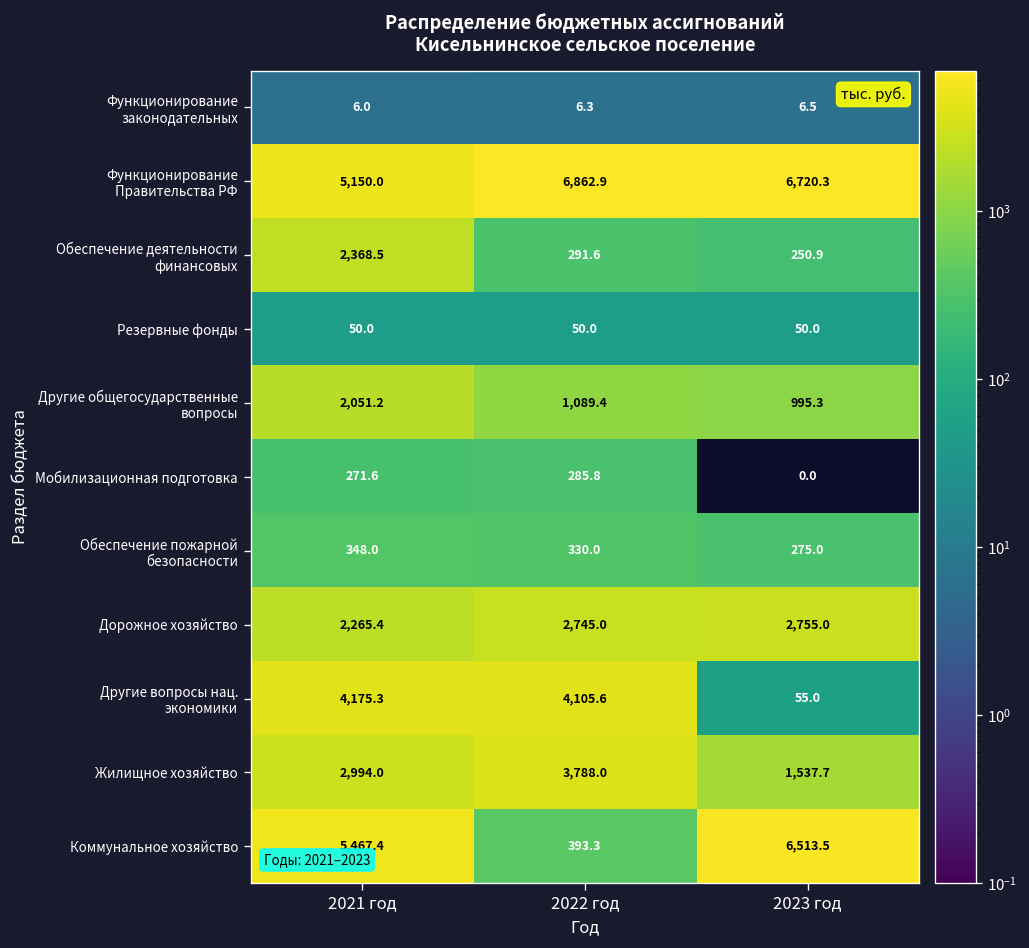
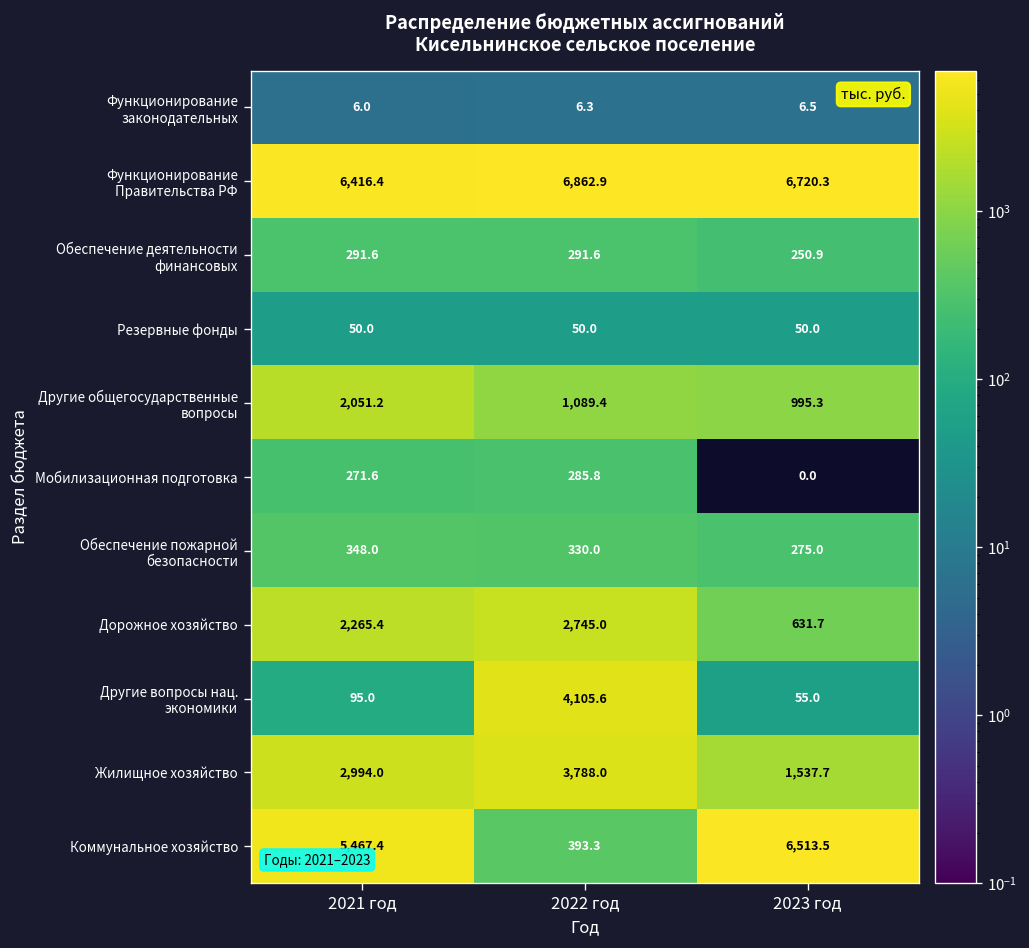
  {
    "Функционирование законодательных": {
      "2021 год": "6.0",
      "2022 год": "6.3",
      "2023 год": "6.5"
    },
    "Функционирование Правительства РФ": {
-     "2021 год": "5,150.0",
+     "2021 год": "6,416.4",
      "2022 год": "6,862.9",
      "2023 год": "6,720.3"
    },
    "Обеспечение деятельности финансовых": {
-     "2021 год": "2,368.5",
+     "2021 год": "291.6",
      "2022 год": "291.6",
      "2023 год": "250.9"
    },
    "Резервные фонды": {
      "2021 год": "50.0",
      "2022 год": "50.0",
      "2023 год": "50.0"
    },
    "Другие общегосударственные вопросы": {
      "2021 год": "2,051.2",
      "2022 год": "1,089.4",
      "2023 год": "995.3"
    },
    "Мобилизационная подготовка": {
      "2021 год": "271.6",
      "2022 год": "285.8",
      "2023 год": "0.0"
    },
    "Обеспечение пожарной безопасности": {
      "2021 год": "348.0",
      "2022 год": "330.0",
      "2023 год": "275.0"
    },
    "Дорожное хозяйство": {
      "2021 год": "2,265.4",
      "2022 год": "2,745.0",
-     "2023 год": "2,755.0"
+     "2023 год": "631.7"
    },
    "Другие вопросы нац. экономики": {
-     "2021 год": "4,175.3",
+     "2021 год": "95.0",
      "2022 год": "4,105.6",
      "2023 год": "55.0"
    },
    "Жилищное хозяйство": {
      "2021 год": "2,994.0",
      "2022 год": "3,788.0",
      "2023 год": "1,537.7"
    },
    "Коммунальное хозяйство": {
      "2022 год": "393.3",
      "2023 год": "6,513.5"
    }
  }
